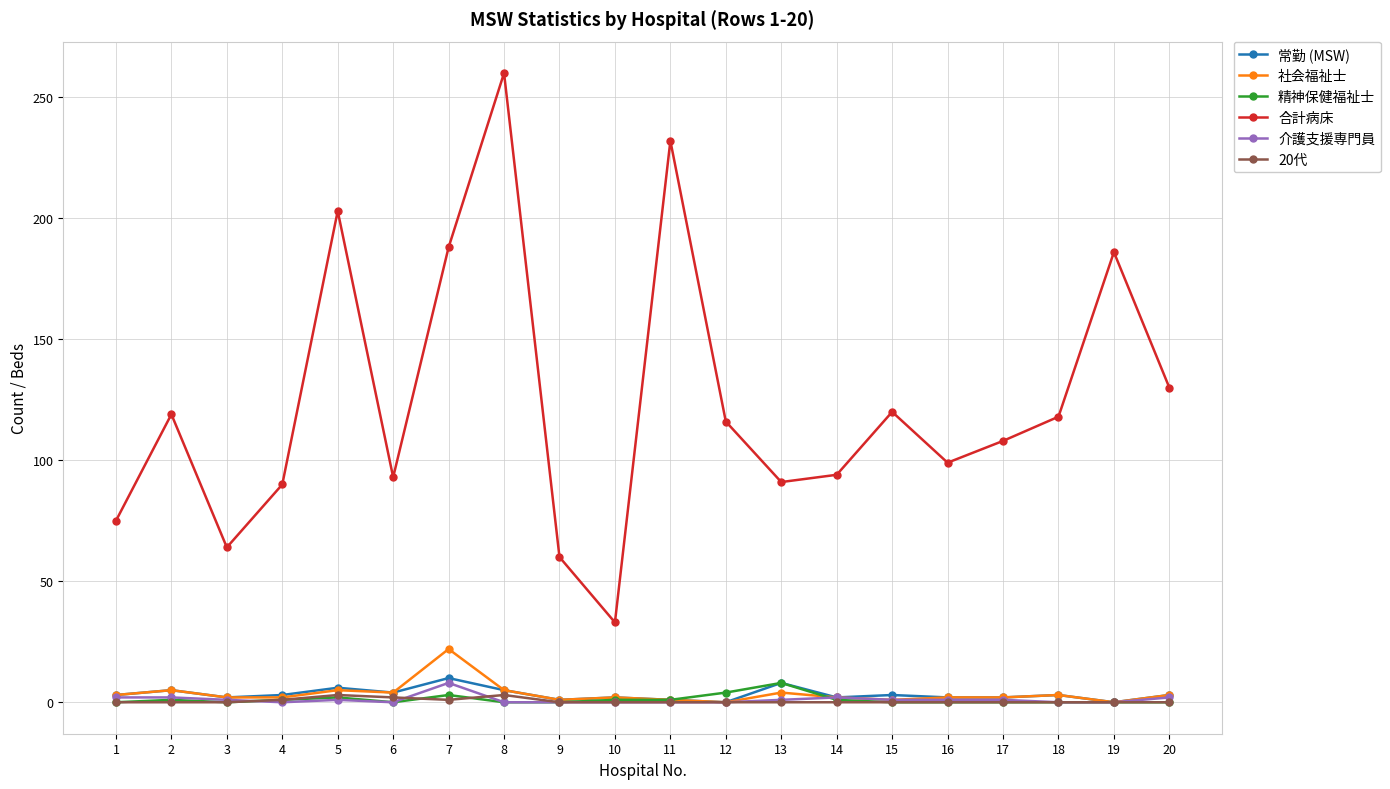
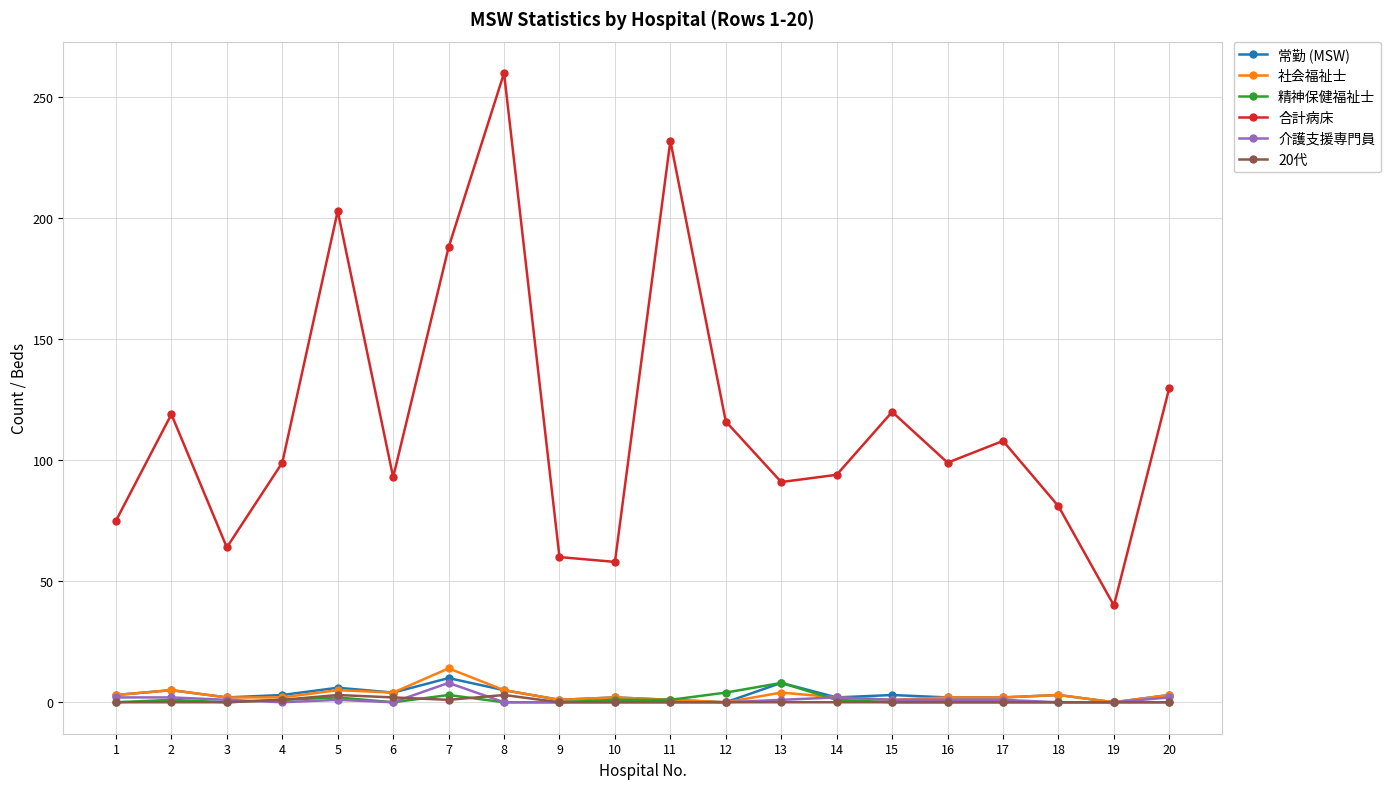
  {
    "常勤 (MSW)": {
      "7": 10,
      "15": 3
    },
    "社会福祉士": {
-     "7": 22,
+     "7": 14,
      "13": 4
    },
    "精神保健福祉士": {
      "7": 3,
      "12": 4
    },
    "合計病床": {
      "1": 75,
      "2": 119,
      "3": 64,
-     "4": 90,
+     "4": 99,
      "5": 203,
      "6": 93,
      "7": 188,
      "8": 260,
      "9": 60,
-     "10": 33,
+     "10": 58,
      "11": 232,
      "12": 116,
      "13": 91,
      "14": 94,
      "15": 120,
      "16": 99,
      "17": 108,
-     "18": 118,
-     "19": 186,
+     "18": 81,
+     "19": 40,
      "20": 130
    },
    "介護支援専門員": {
      "7": 8
    },
    "20代": {
      "6": 2,
      "7": 1,
      "8": 3
    }
  }
